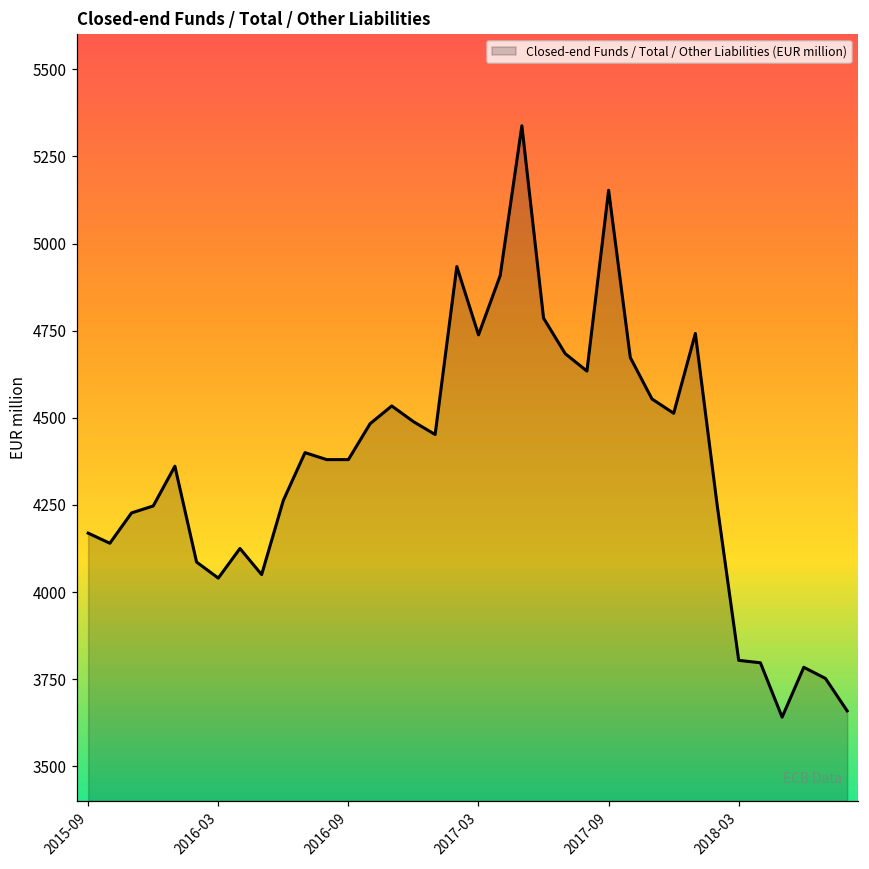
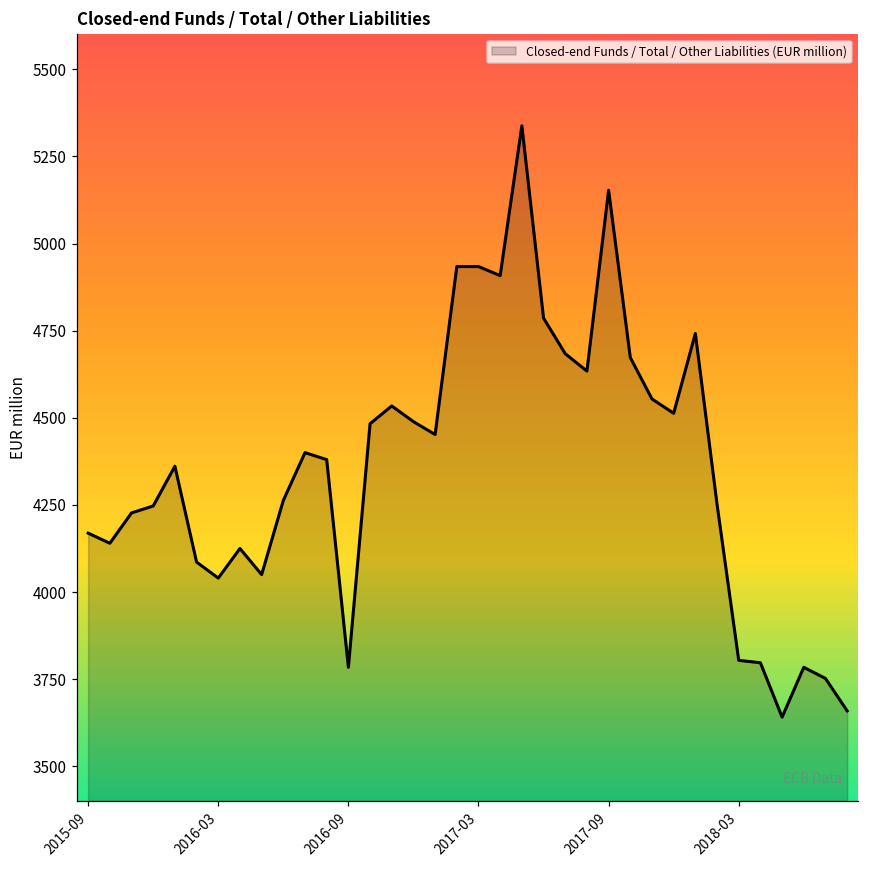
  {
    "2015-09": 4170,
    "2016-03": 4040,
-   "2016-09": 4380,
-   "2017-03": 4740,
+   "2016-09": 3780,
+   "2017-03": 4930,
    "2017-09": 5150,
    "2018-03": 3800
  }
